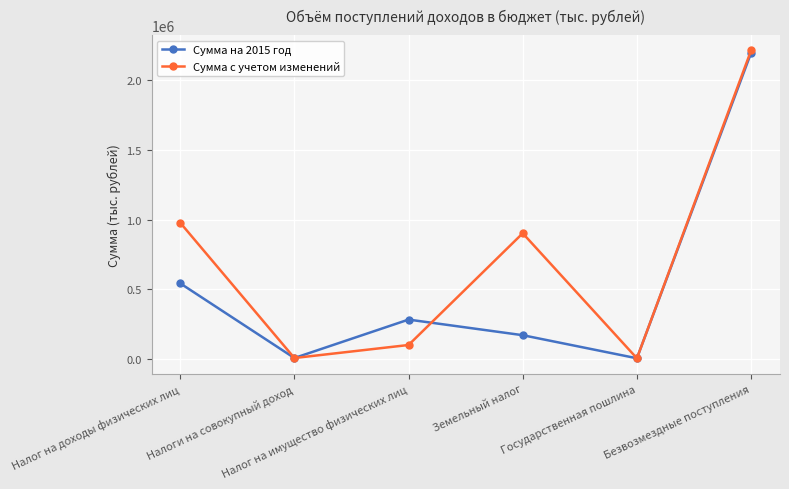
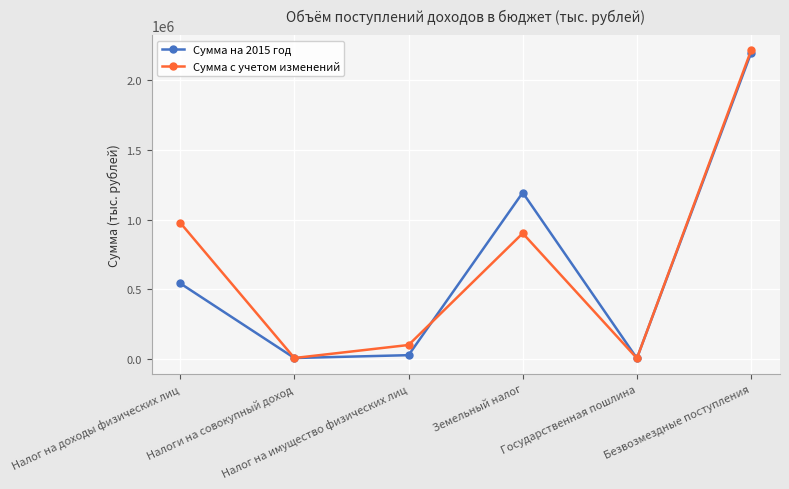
  {
    "Сумма на 2015 год": {
      "Налог на доходы физических лиц": 540000,
-     "Налог на имущество физических лиц": 280000,
-     "Земельный налог": 170000
+     "Налог на имущество физических лиц": 30000,
+     "Земельный налог": 1190000
    },
    "Сумма с учетом изменений": {
      "Налог на доходы физических лиц": 980000,
      "Налог на имущество физических лиц": 100000,
      "Земельный налог": 900000
    }
  }
